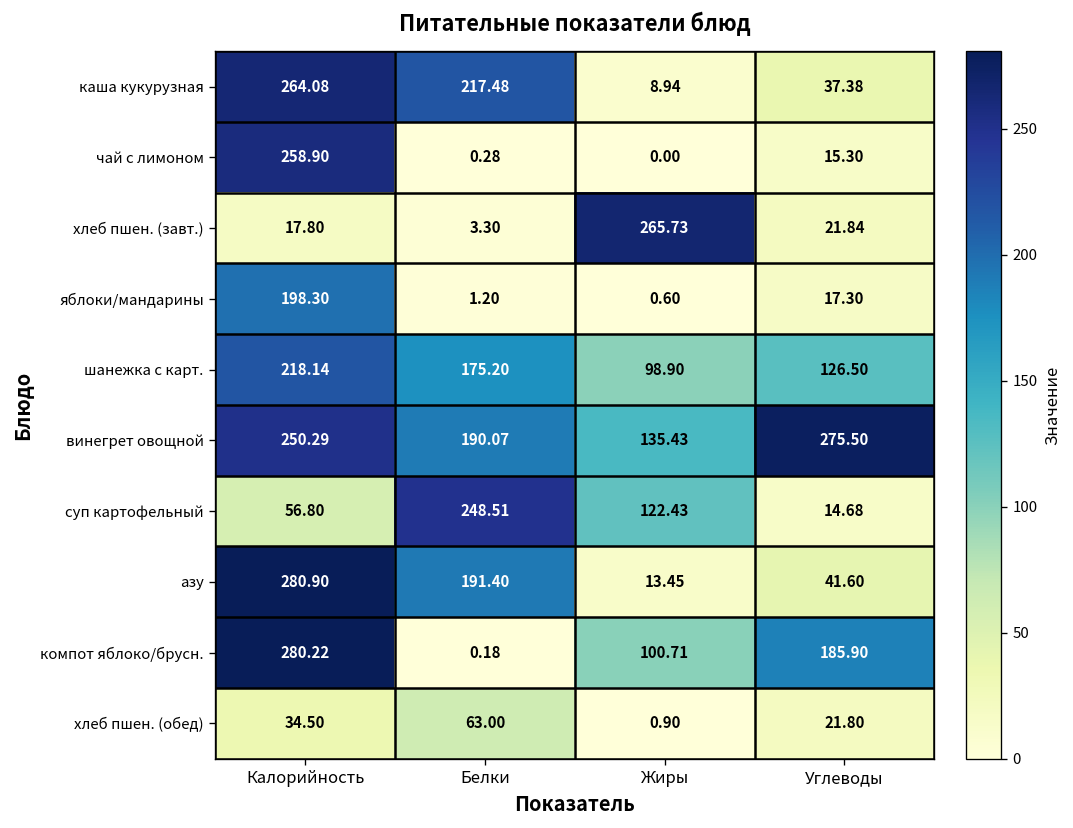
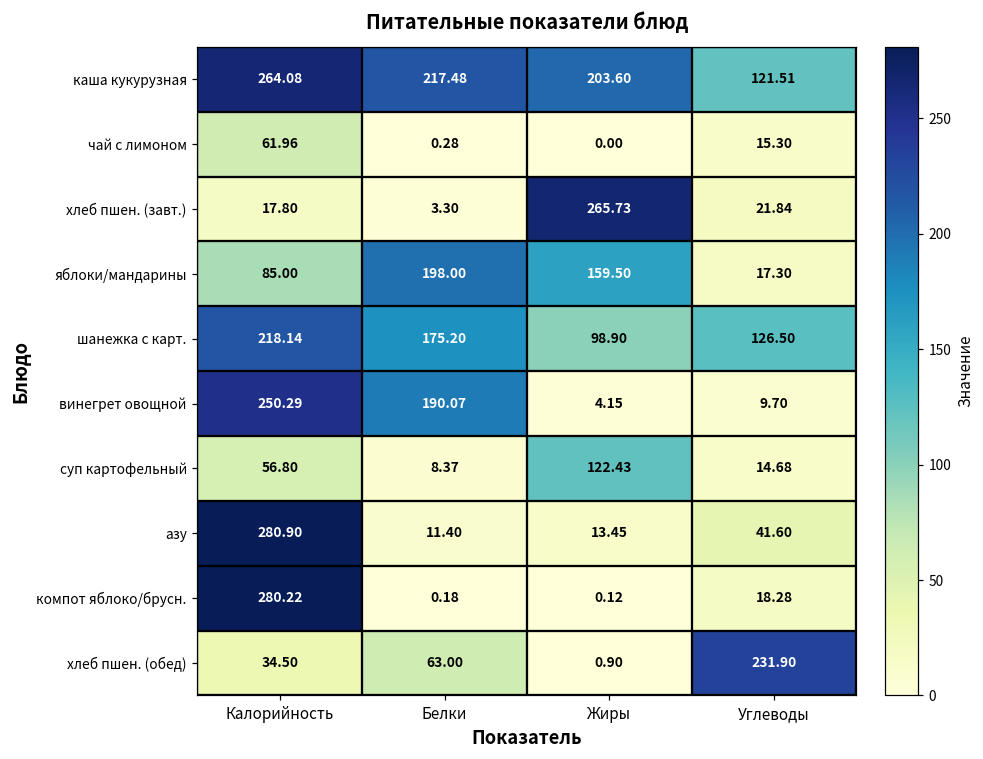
  {
    "каша кукурузная": {
      "Калорийность": 264.08,
      "Белки": 217.48,
-     "Жиры": 8.94,
-     "Углеводы": 37.38
+     "Жиры": 203.60,
+     "Углеводы": 121.51
    },
    "чай с лимоном": {
-     "Калорийность": 258.90,
+     "Калорийность": 61.96,
      "Белки": 0.28,
      "Жиры": 0.00,
      "Углеводы": 15.30
    },
    "хлеб пшен. (завт.)": {
      "Калорийность": 17.80,
      "Белки": 3.30,
      "Жиры": 265.73,
      "Углеводы": 21.84
    },
    "яблоки/мандарины": {
-     "Калорийность": 198.30,
-     "Белки": 1.20,
-     "Жиры": 0.60,
+     "Калорийность": 85.00,
+     "Белки": 198.00,
+     "Жиры": 159.50,
      "Углеводы": 17.30
    },
    "шанежка с карт.": {
      "Калорийность": 218.14,
      "Белки": 175.20,
      "Жиры": 98.90,
      "Углеводы": 126.50
    },
    "винегрет овощной": {
      "Калорийность": 250.29,
      "Белки": 190.07,
-     "Жиры": 135.43,
-     "Углеводы": 275.50
+     "Жиры": 4.15,
+     "Углеводы": 9.70
    },
    "суп картофельный": {
      "Калорийность": 56.80,
-     "Белки": 248.51,
+     "Белки": 8.37,
      "Жиры": 122.43,
      "Углеводы": 14.68
    },
    "азу": {
      "Калорийность": 280.90,
-     "Белки": 191.40,
+     "Белки": 11.40,
      "Жиры": 13.45,
      "Углеводы": 41.60
    },
    "компот яблоко/брусн.": {
      "Калорийность": 280.22,
      "Белки": 0.18,
-     "Жиры": 100.71,
-     "Углеводы": 185.90
+     "Жиры": 0.12,
+     "Углеводы": 18.28
    },
    "хлеб пшен. (обед)": {
      "Калорийность": 34.50,
      "Белки": 63.00,
      "Жиры": 0.90,
-     "Углеводы": 21.80
+     "Углеводы": 231.90
    }
  }
